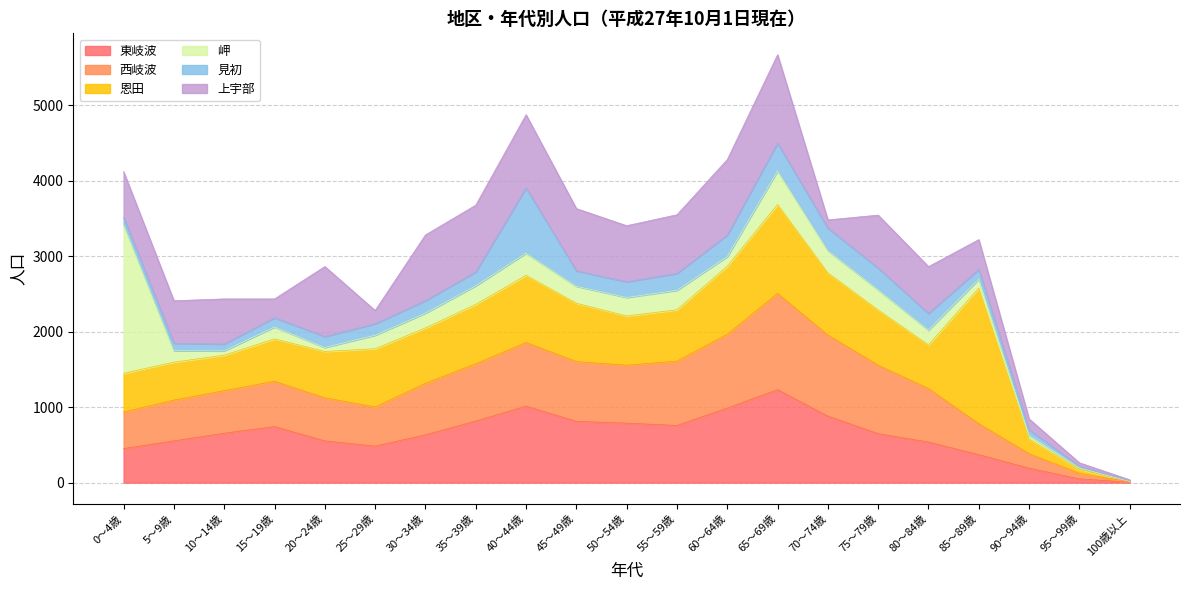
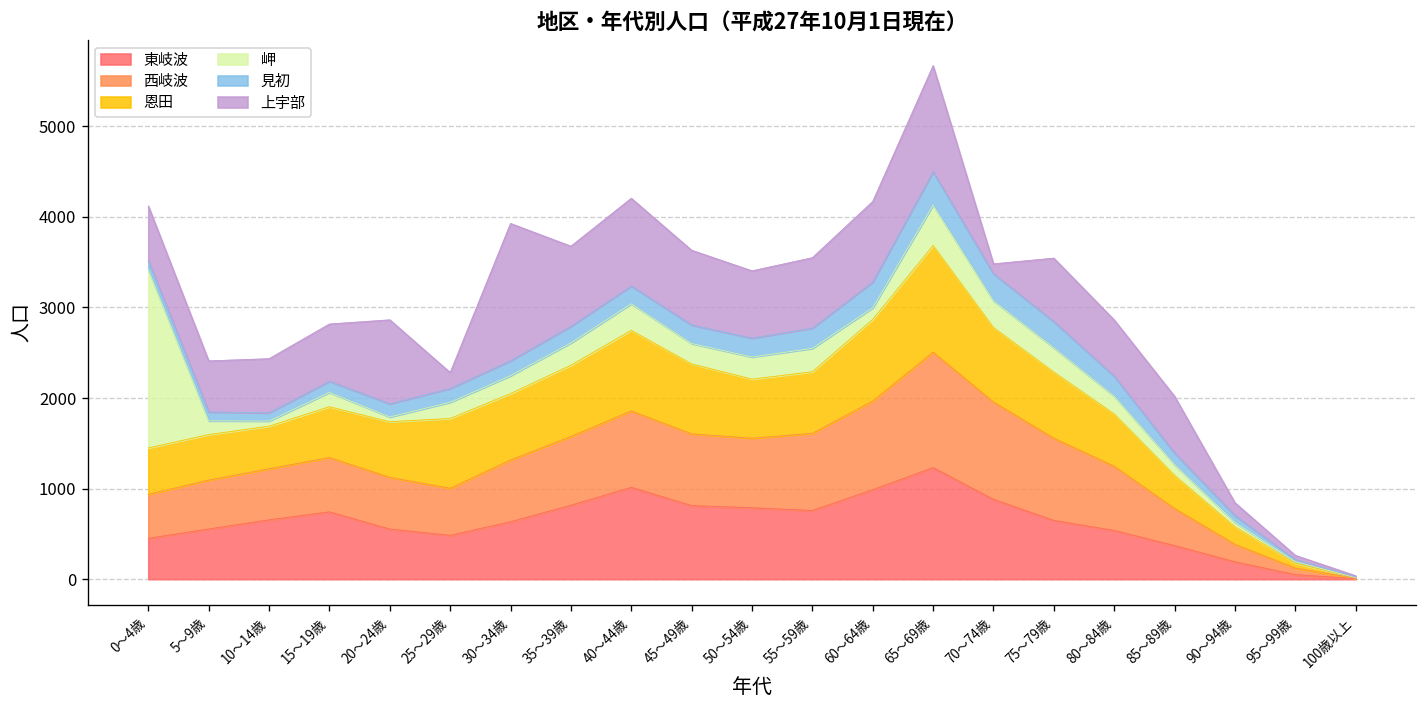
  {
    "恩田": {
      "0～4歳": 500,
      "5～9歳": 500,
      "10～14歳": 500,
      "15～19歳": 600,
      "20～24歳": 600,
      "25～29歳": 800,
      "30～34歳": 700,
      "35～39歳": 800,
      "40～44歳": 900,
      "45～49歳": 800,
      "50～54歳": 700,
      "55～59歳": 700,
      "60～64歳": 900,
      "65～69歳": 1200,
      "70～74歳": 800,
      "75～79歳": 700,
      "80～84歳": 600,
-     "85～89歳": 1800,
+     "85～89歳": 400,
      "90～94歳": 200
    },
    "岬": {
      "0～4歳": 2000,
      "5～9歳": 200,
      "10～14歳": 100,
      "15～19歳": 200,
      "20～24歳": 100,
      "25～29歳": 200,
      "30～34歳": 200,
      "35～39歳": 200,
      "40～44歳": 300,
      "45～49歳": 200,
      "50～54歳": 200,
      "55～59歳": 300,
      "60～64歳": 100,
      "65～69歳": 400,
      "70～74歳": 300,
      "75～79歳": 300,
      "80～84歳": 200,
      "85～89歳": 100,
      "90～94歳": 0
    },
    "見初": {
      "0～4歳": 100,
      "5～9歳": 100,
      "10～14歳": 100,
      "15～19歳": 100,
      "20～24歳": 100,
      "25～29歳": 200,
      "30～34歳": 200,
      "35～39歳": 200,
-     "40～44歳": 900,
+     "40～44歳": 200,
      "45～49歳": 200,
      "50～54歳": 200,
      "55～59歳": 200,
      "60～64歳": 300,
      "65～69歳": 400,
      "70～74歳": 300,
      "75～79歳": 300,
      "80～84歳": 200,
      "85～89歳": 100,
      "90～94歳": 100
    },
    "上宇部": {
      "0～4歳": 600,
      "5～9歳": 600,
      "10～14歳": 600,
-     "15～19歳": 200,
+     "15～19歳": 600,
      "20～24歳": 900,
      "25～29歳": 200,
-     "30～34歳": 900,
+     "30～34歳": 1500,
      "35～39歳": 900,
      "40～44歳": 1000,
      "45～49歳": 800,
      "50～54歳": 700,
      "55～59歳": 800,
-     "60～64歳": 1000,
+     "60～64歳": 900,
      "65～69歳": 1200,
      "70～74歳": 100,
      "75～79歳": 700,
      "80～84歳": 600,
-     "85～89歳": 400,
+     "85～89歳": 600,
      "90～94歳": 100,
      "95～99歳": 0
    }
  }
